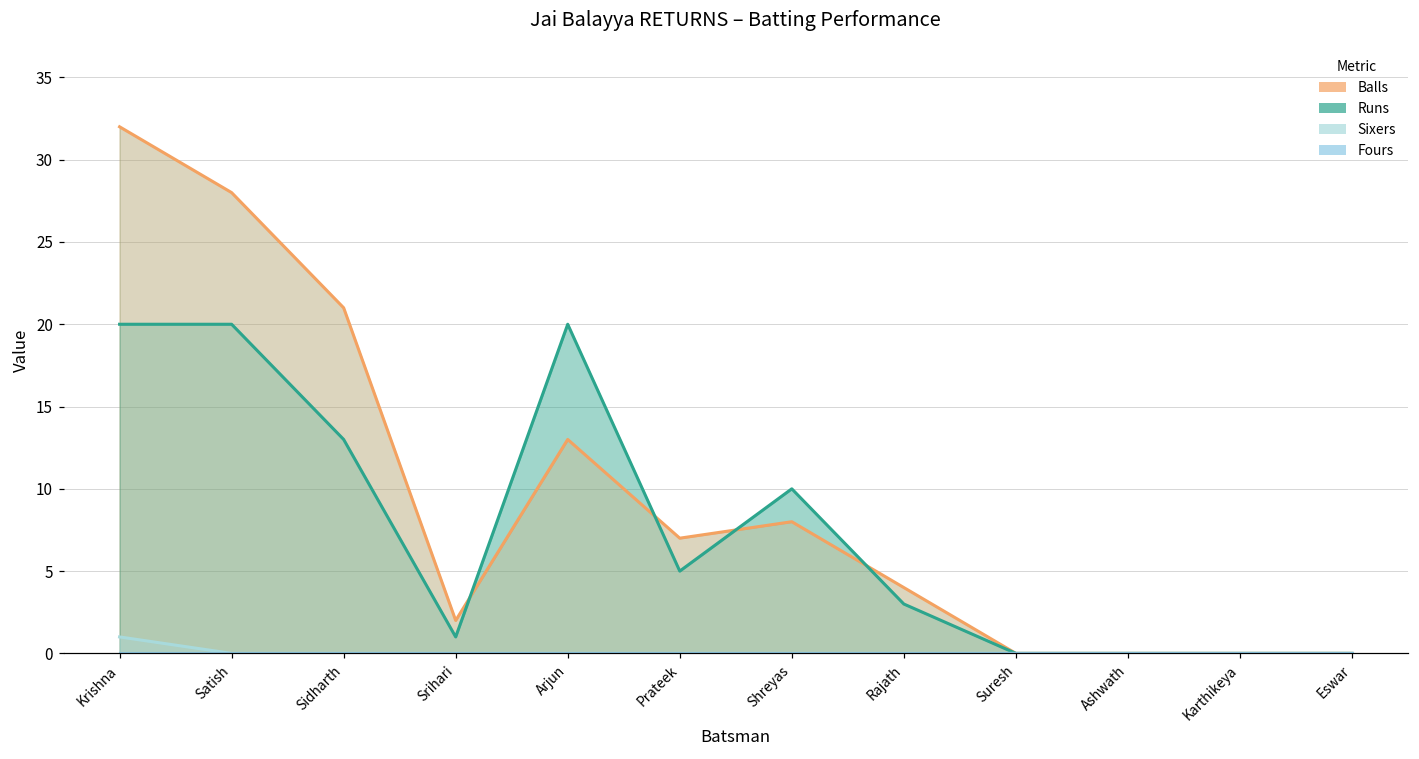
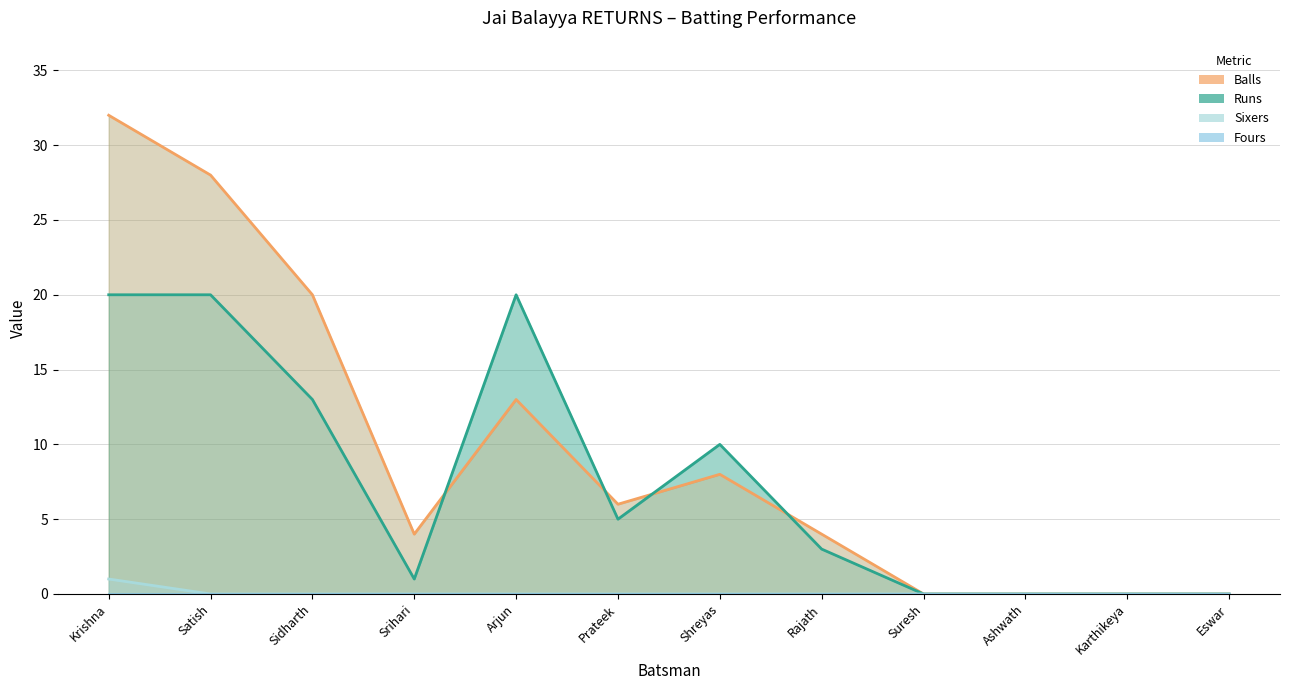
  {
    "Balls": {
-     "Sidharth": 21,
-     "Srihari": 2,
+     "Sidharth": 20,
+     "Srihari": 4,
      "Arjun": 13,
-     "Prateek": 7,
+     "Prateek": 6,
      "Shreyas": 8
    }
  }
